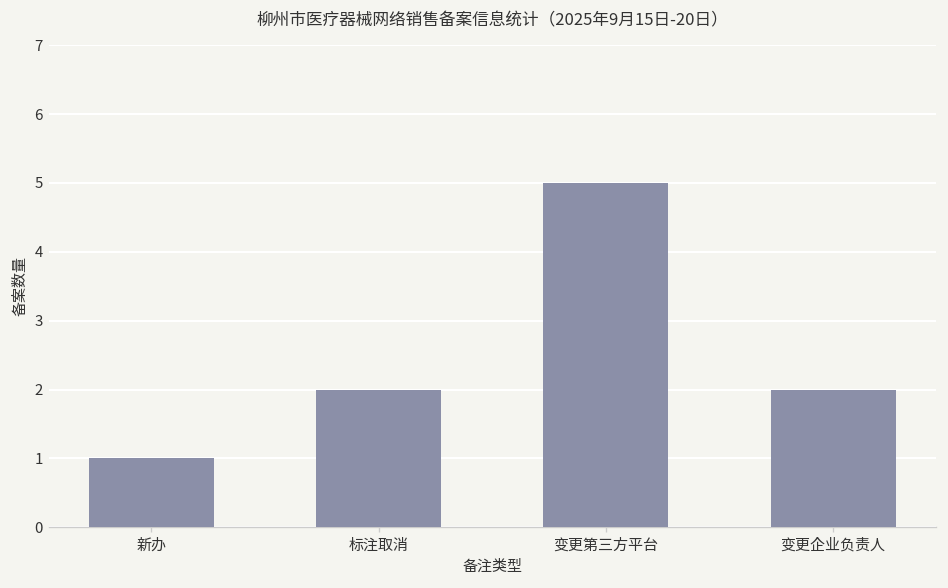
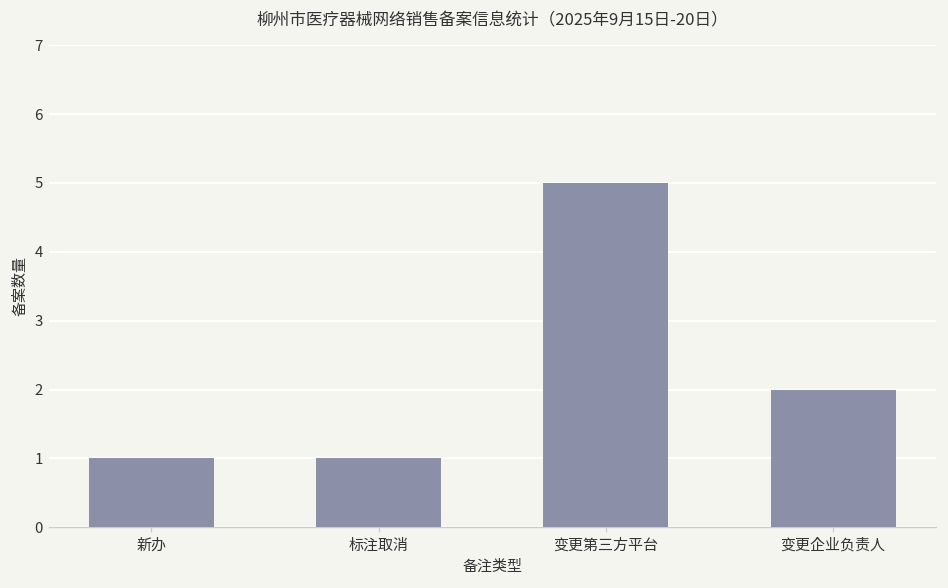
  {
    "新办": 1,
-   "标注取消": 2,
+   "标注取消": 1,
    "变更第三方平台": 5,
    "变更企业负责人": 2
  }
